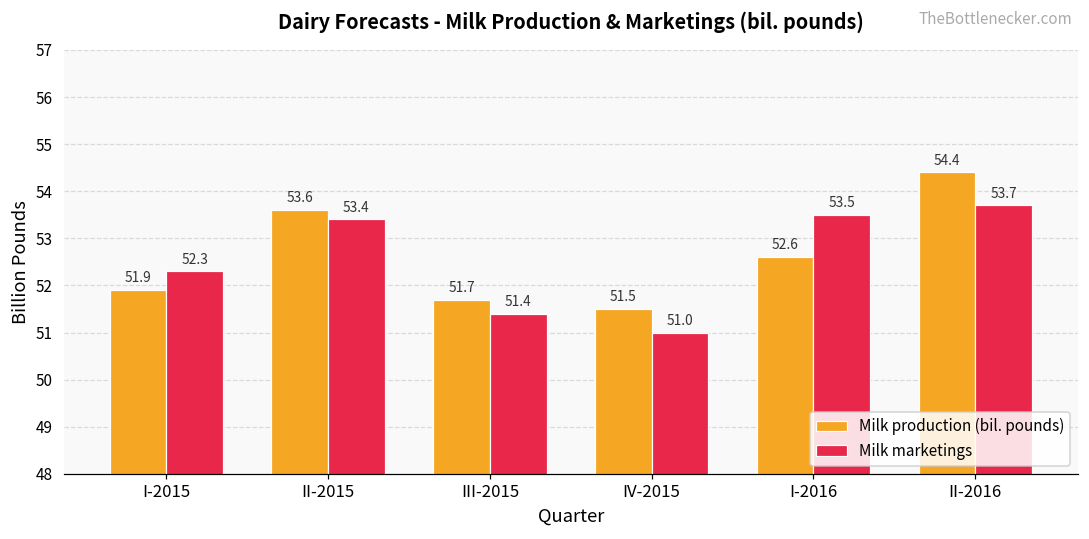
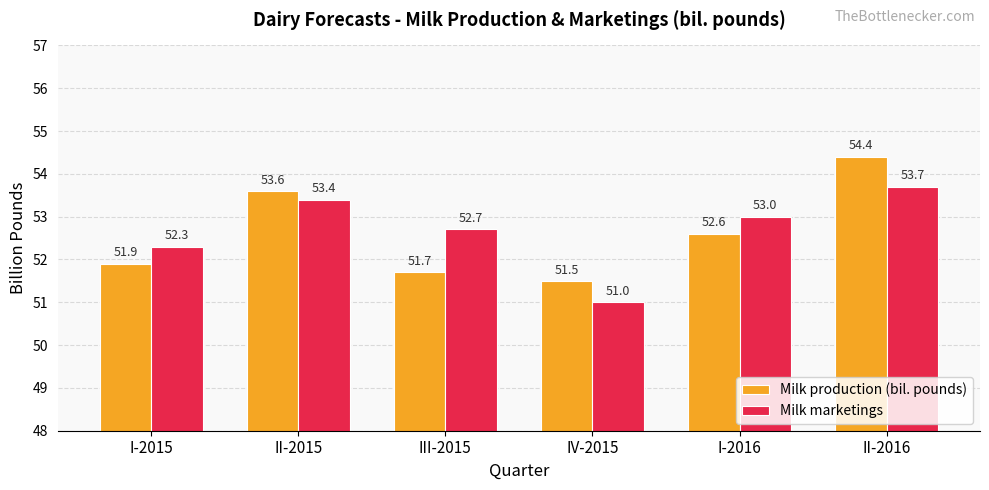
  {
    "Milk production (bil. pounds)": {
      "I-2015": 51.9,
      "II-2015": 53.6,
      "III-2015": 51.7,
      "IV-2015": 51.5,
      "I-2016": 52.6,
      "II-2016": 54.4
    },
    "Milk marketings": {
      "I-2015": 52.3,
      "II-2015": 53.4,
-     "III-2015": 51.4,
+     "III-2015": 52.7,
      "IV-2015": 51.0,
-     "I-2016": 53.5,
+     "I-2016": 53.0,
      "II-2016": 53.7
    }
  }
